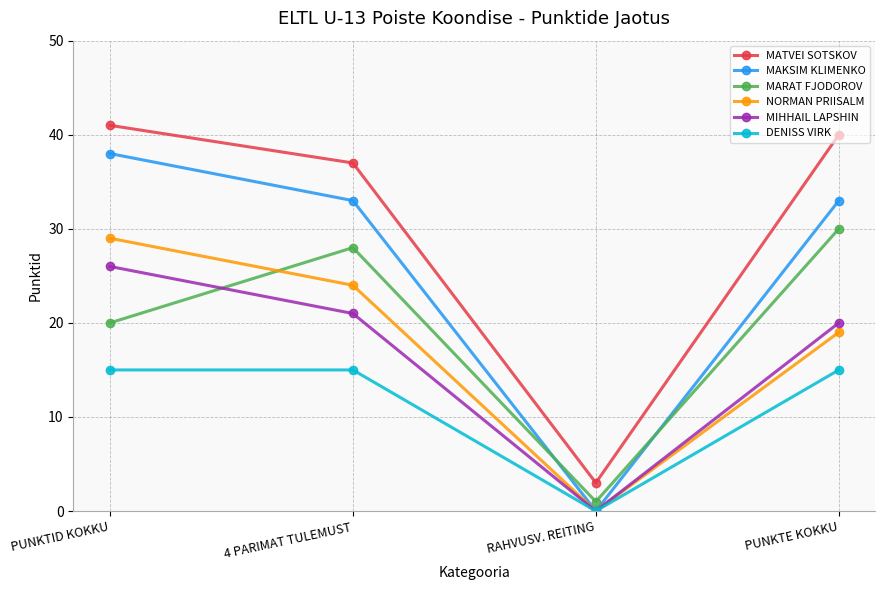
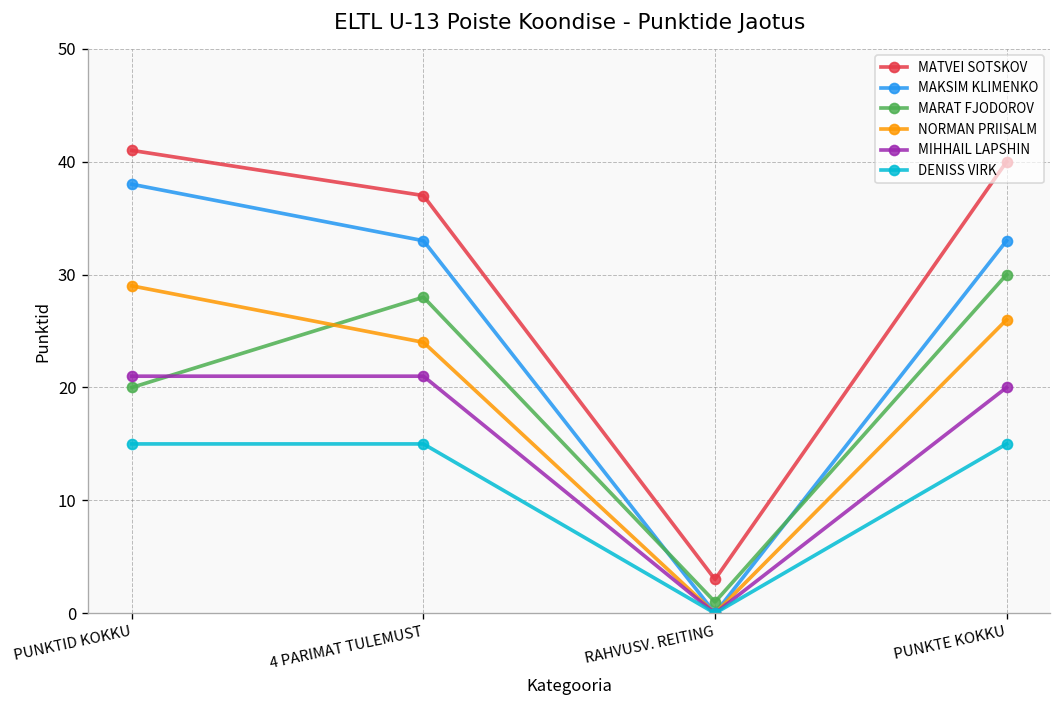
  {
    "MATVEI SOTSKOV": {
      "PUNKTID KOKKU": 41,
      "4 PARIMAT TULEMUST": 37,
      "RAHVUSV. REITING": 3
    },
    "MARAT FJODOROV": {
      "PUNKTID KOKKU": 20,
      "4 PARIMAT TULEMUST": 28,
      "RAHVUSV. REITING": 1,
      "PUNKTE KOKKU": 30
    },
    "NORMAN PRIISALM": {
      "PUNKTID KOKKU": 29,
      "4 PARIMAT TULEMUST": 24,
-     "PUNKTE KOKKU": 19
+     "PUNKTE KOKKU": 26
    },
    "MIHHAIL LAPSHIN": {
-     "PUNKTID KOKKU": 26,
+     "PUNKTID KOKKU": 21,
      "4 PARIMAT TULEMUST": 21,
      "PUNKTE KOKKU": 20
    }
  }
